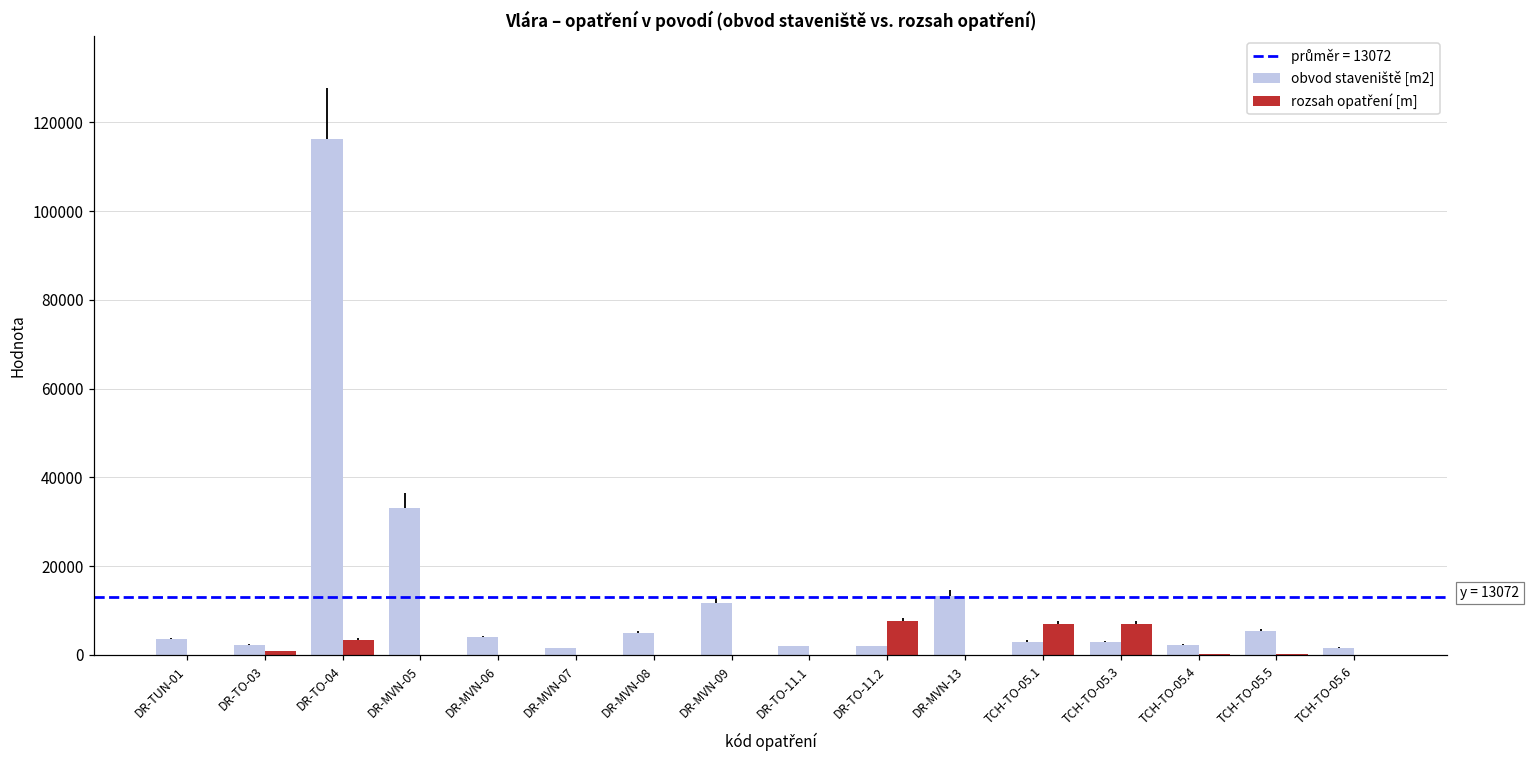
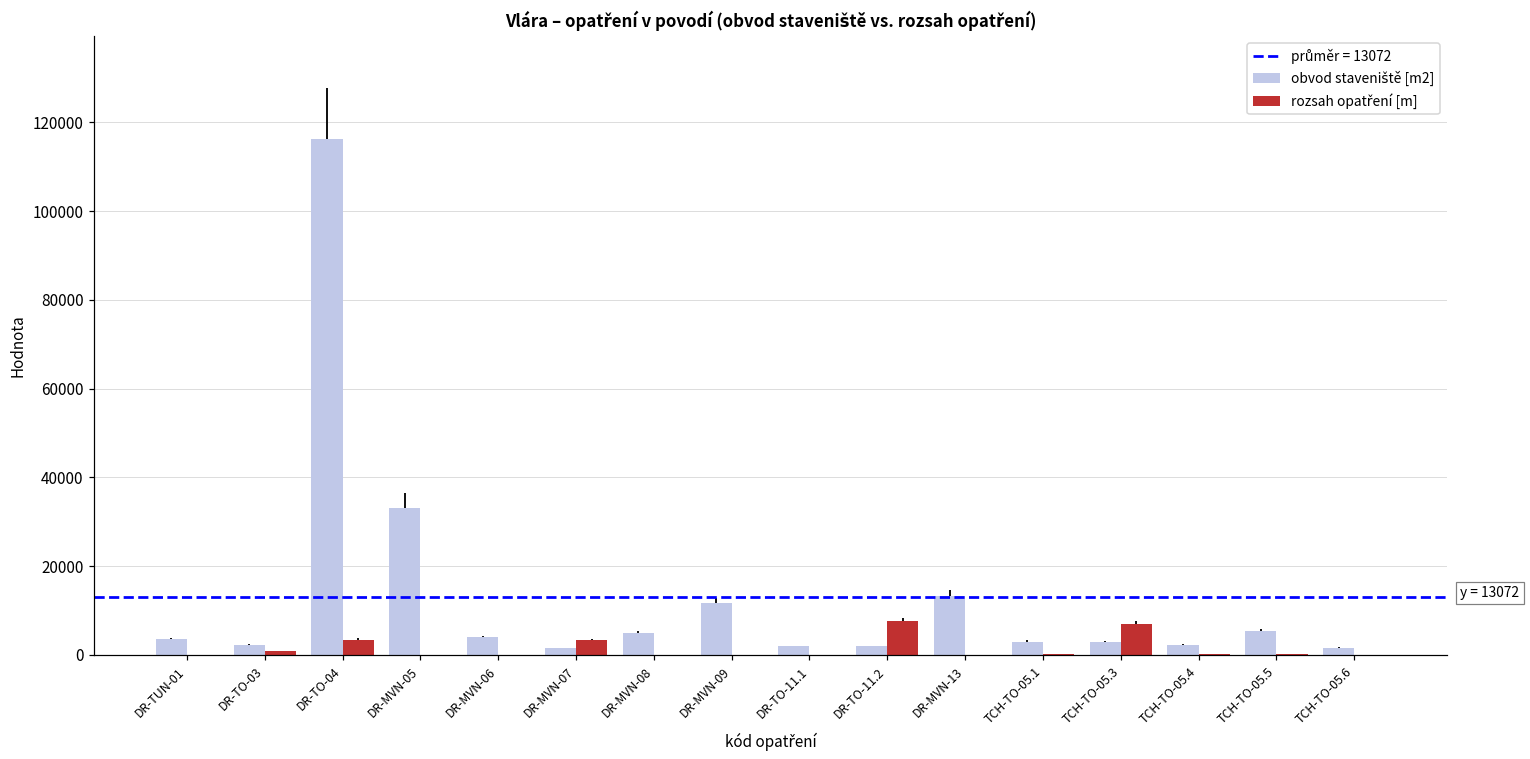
  {
    "obvod staveniště [m2]": {
      "DR-TUN-01": 3000,
      "DR-TO-03": 2000,
      "DR-TO-04": 116000,
      "DR-MVN-05": 33000,
      "DR-MVN-06": 4000,
      "DR-MVN-07": 2000,
      "DR-MVN-08": 5000,
      "DR-MVN-09": 12000,
      "DR-TO-11.1": 2000,
      "DR-TO-11.2": 2000,
      "DR-MVN-13": 13000,
      "TCH-TO-05.1": 3000,
      "TCH-TO-05.3": 3000,
      "TCH-TO-05.4": 2000,
      "TCH-TO-05.5": 5000,
      "TCH-TO-05.6": 2000
    },
    "rozsah opatření [m]": {
      "DR-TO-03": 1000,
      "DR-TO-04": 3000,
      "DR-MVN-05": 0,
      "DR-MVN-06": 0,
-     "DR-MVN-07": 0,
+     "DR-MVN-07": 3000,
      "DR-MVN-08": 0,
      "DR-MVN-09": 0,
      "DR-TO-11.2": 8000,
      "DR-MVN-13": 0,
-     "TCH-TO-05.1": 7000,
+     "TCH-TO-05.1": 0,
      "TCH-TO-05.3": 7000
    }
  }
